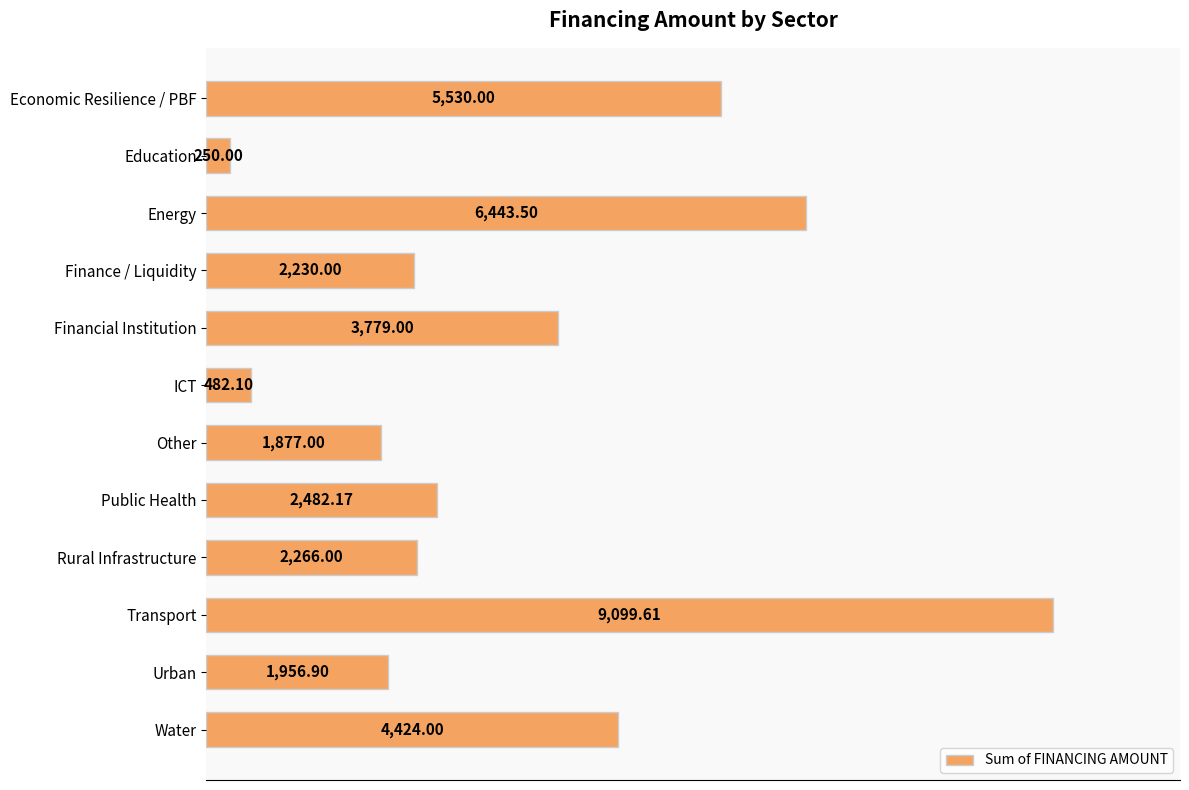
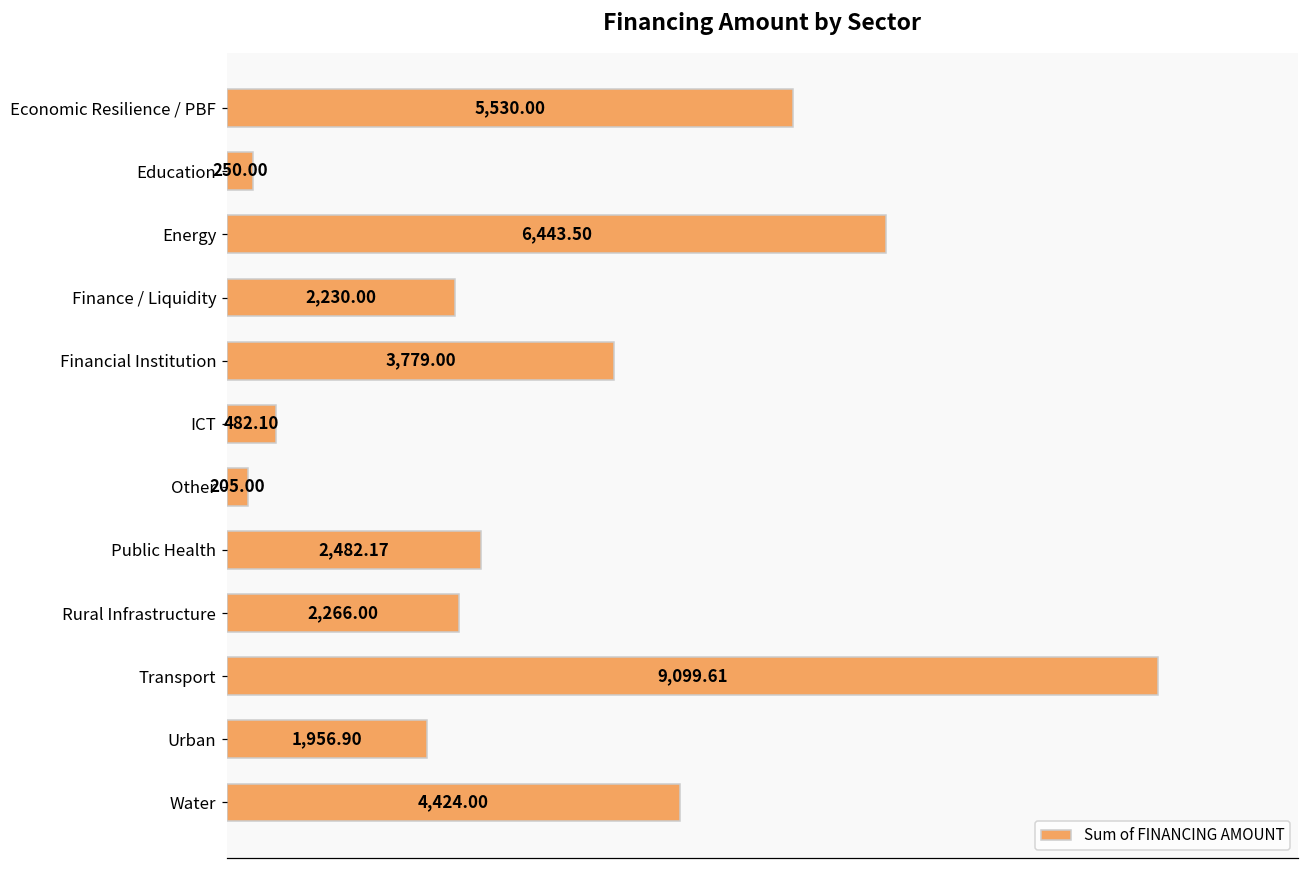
  {
    "Economic Resilience / PBF": "5,530.00",
    "Education": "250.00",
    "Energy": "6,443.50",
    "Finance / Liquidity": "2,230.00",
    "Financial Institution": "3,779.00",
    "ICT": "482.10",
-   "Other": "1,877.00",
+   "Other": "205.00",
    "Public Health": "2,482.17",
    "Rural Infrastructure": "2,266.00",
    "Transport": "9,099.61",
    "Urban": "1,956.90",
    "Water": "4,424.00"
  }
